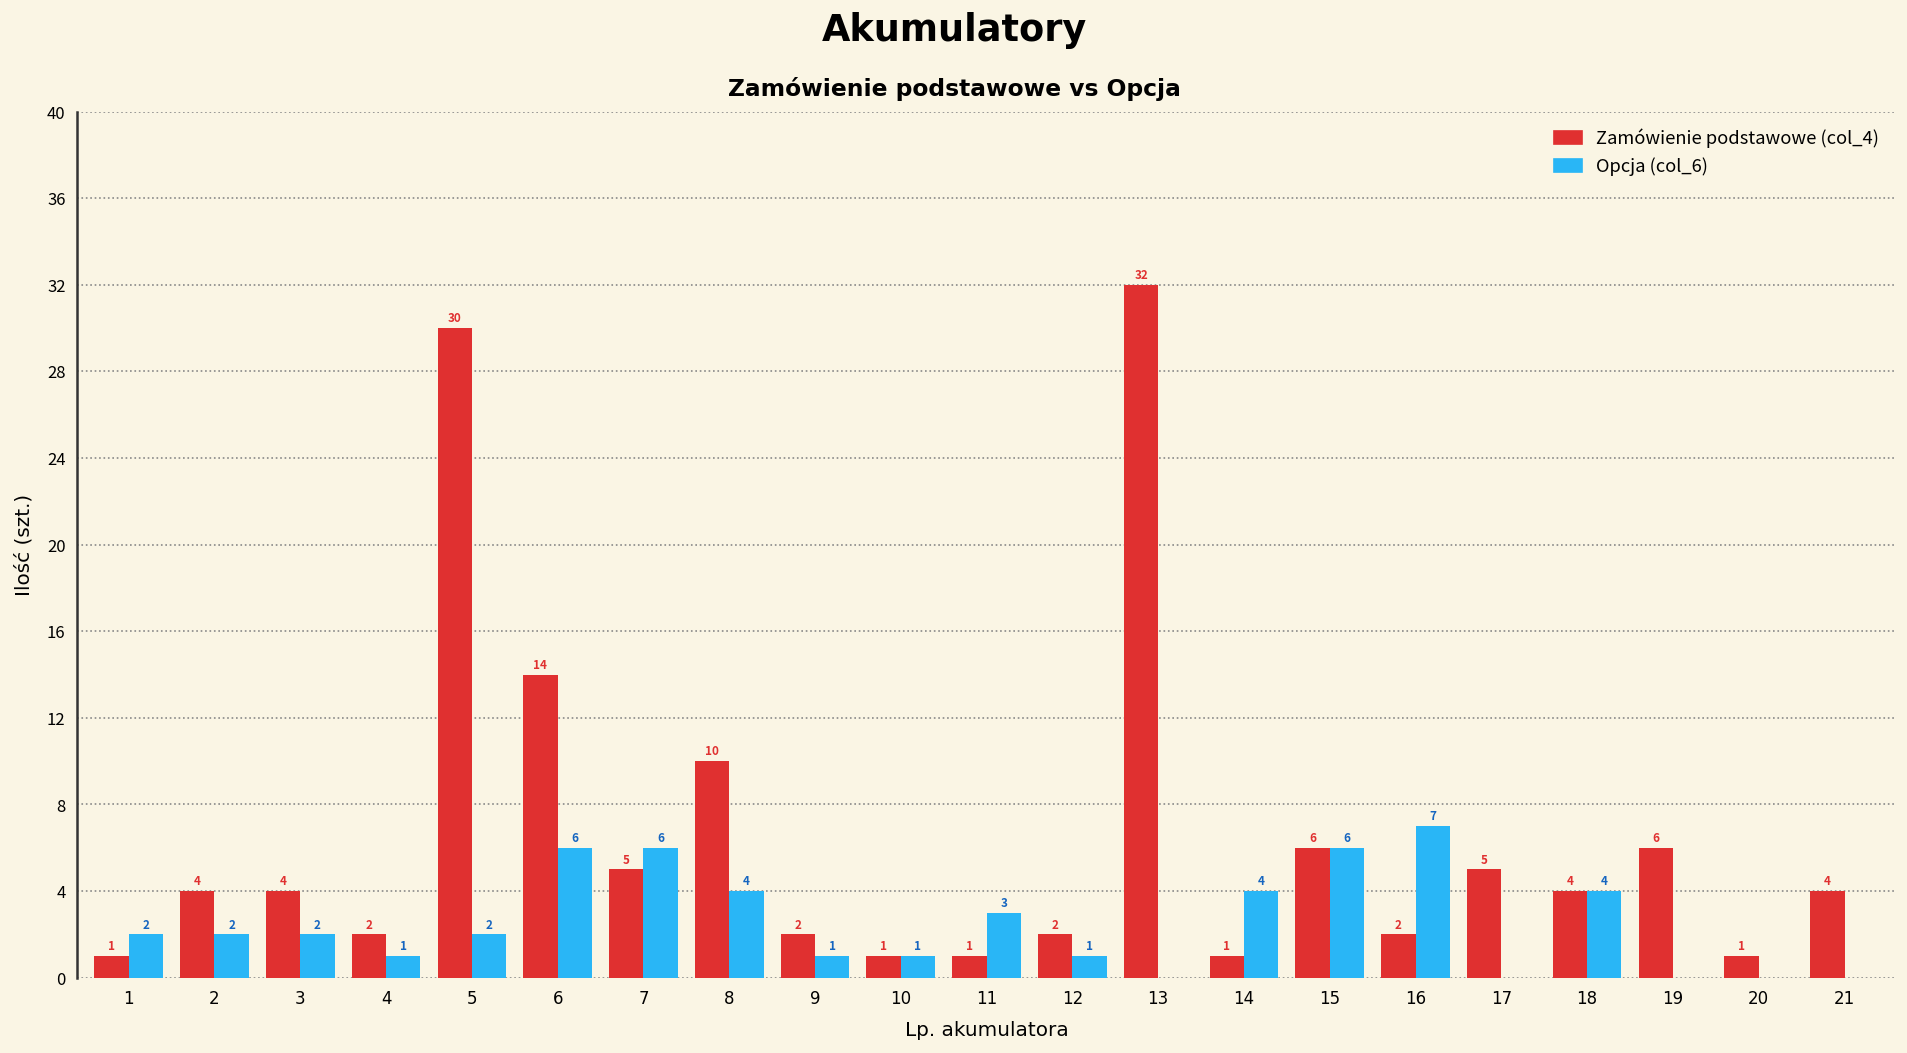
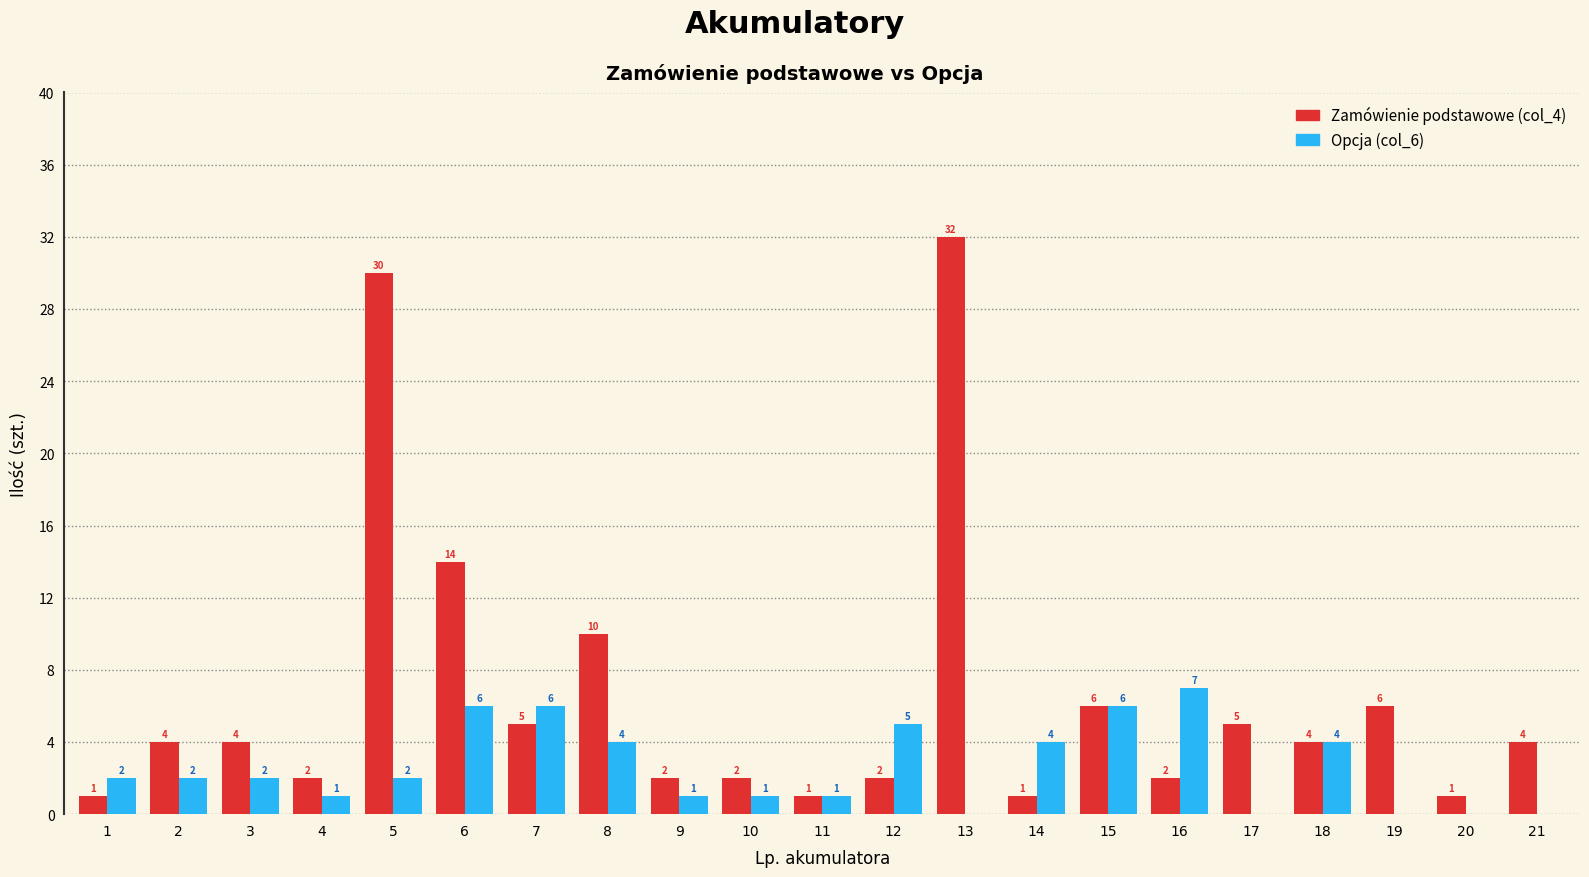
  {
    "Zamówienie podstawowe (col_4)": {
      "1": 1,
      "2": 4,
      "3": 4,
      "4": 2,
      "5": 30,
      "6": 14,
      "7": 5,
      "8": 10,
      "9": 2,
-     "10": 1,
+     "10": 2,
      "11": 1,
      "12": 2,
      "13": 32,
      "14": 1,
      "15": 6,
      "16": 2,
      "17": 5,
      "18": 4,
      "19": 6,
      "20": 1,
      "21": 4
    },
    "Opcja (col_6)": {
      "1": 2,
      "2": 2,
      "3": 2,
      "4": 1,
      "5": 2,
      "6": 6,
      "7": 6,
      "8": 4,
      "9": 1,
      "10": 1,
-     "11": 3,
-     "12": 1,
+     "11": 1,
+     "12": 5,
      "14": 4,
      "15": 6,
      "16": 7,
      "18": 4
    }
  }
